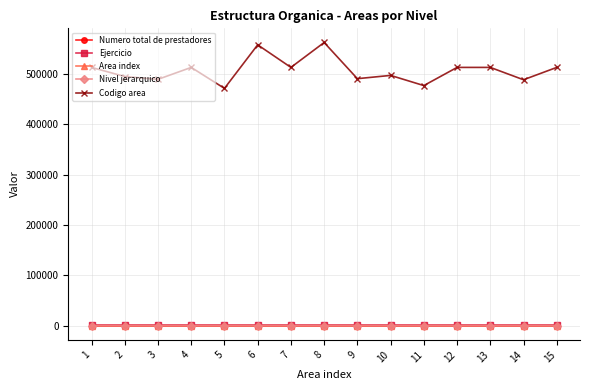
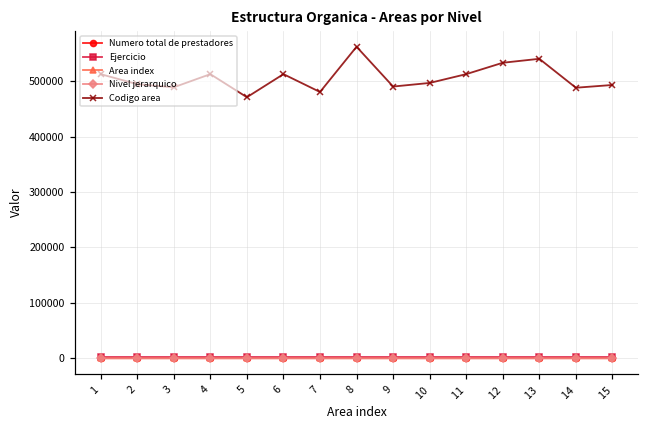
  {
    "Codigo area": {
      "5": 470000,
-     "6": 560000,
-     "7": 510000,
+     "6": 510000,
+     "7": 480000,
      "8": 560000,
      "9": 490000,
      "10": 500000,
-     "11": 480000,
-     "12": 510000,
-     "13": 510000,
+     "11": 510000,
+     "12": 530000,
+     "13": 540000,
      "14": 490000,
-     "15": 510000
+     "15": 490000
    }
  }
